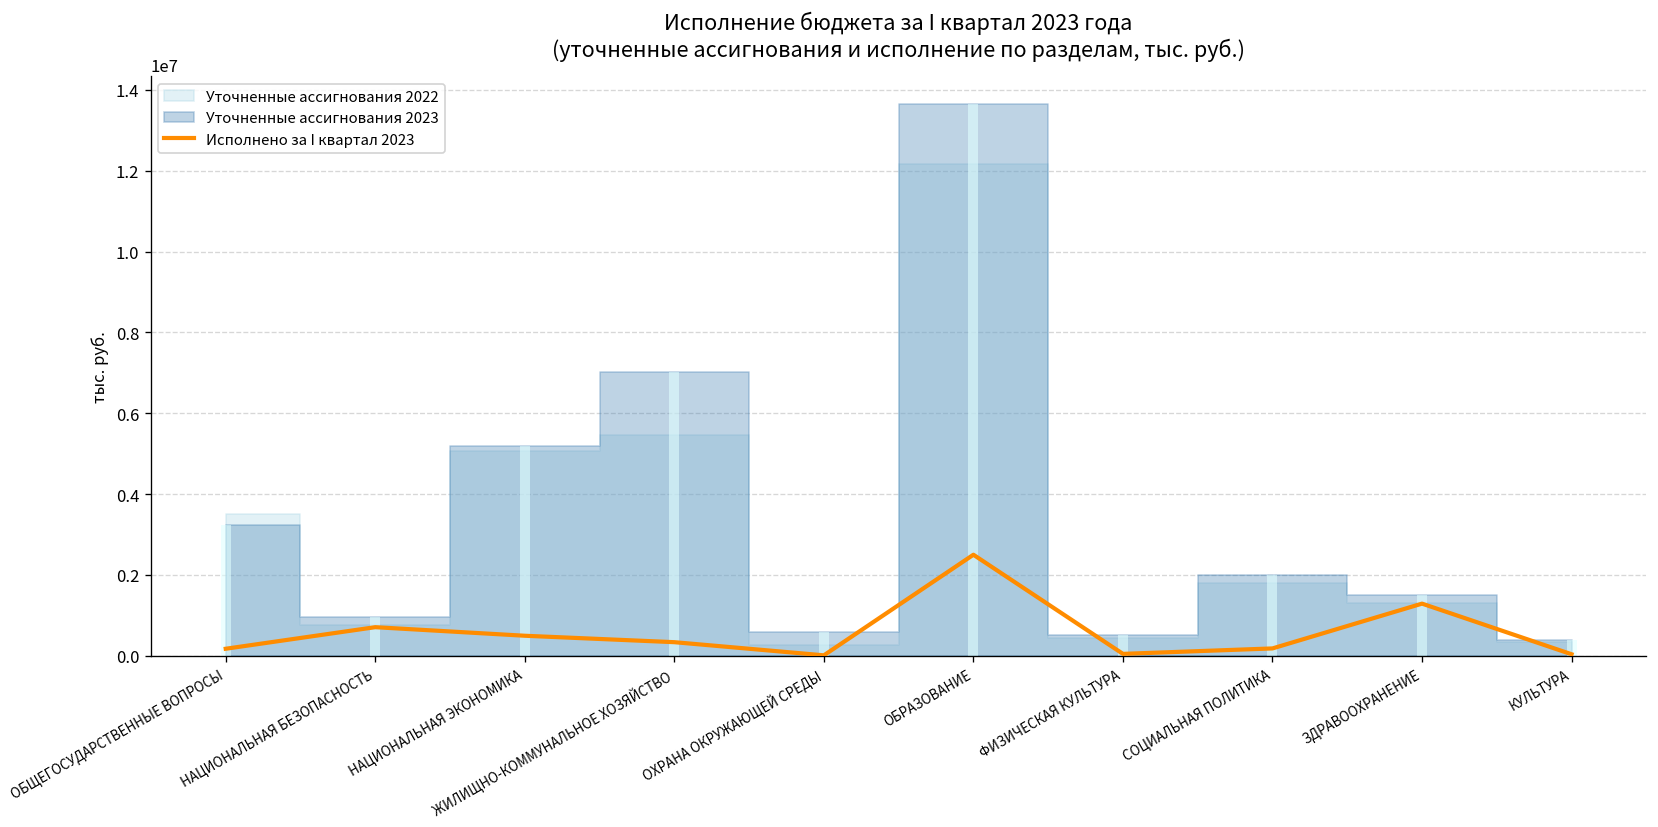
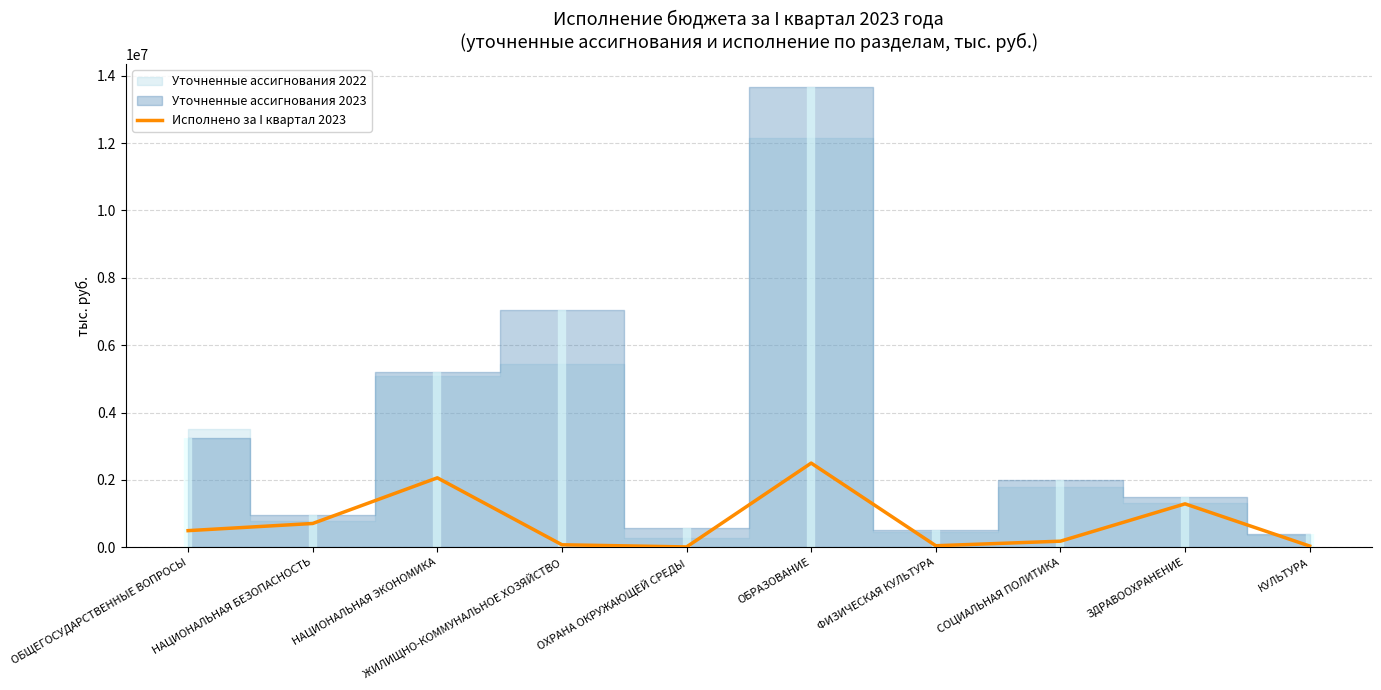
  {
    "Исполнено за I квартал 2023": {
-     "ОБЩЕГОСУДАРСТВЕННЫЕ ВОПРОСЫ": 200000,
+     "ОБЩЕГОСУДАРСТВЕННЫЕ ВОПРОСЫ": 500000,
      "НАЦИОНАЛЬНАЯ БЕЗОПАСНОСТЬ": 700000,
-     "НАЦИОНАЛЬНАЯ ЭКОНОМИКА": 500000,
-     "ЖИЛИЩНО-КОММУНАЛЬНОЕ ХОЗЯЙСТВО": 300000,
+     "НАЦИОНАЛЬНАЯ ЭКОНОМИКА": 2100000,
+     "ЖИЛИЩНО-КОММУНАЛЬНОЕ ХОЗЯЙСТВО": 100000,
      "ОХРАНА ОКРУЖАЮЩЕЙ СРЕДЫ": 0,
      "ОБРАЗОВАНИЕ": 2500000,
      "ФИЗИЧЕСКАЯ КУЛЬТУРА": 0,
      "СОЦИАЛЬНАЯ ПОЛИТИКА": 200000,
      "ЗДРАВООХРАНЕНИЕ": 1300000,
      "КУЛЬТУРА": 0
    }
  }
